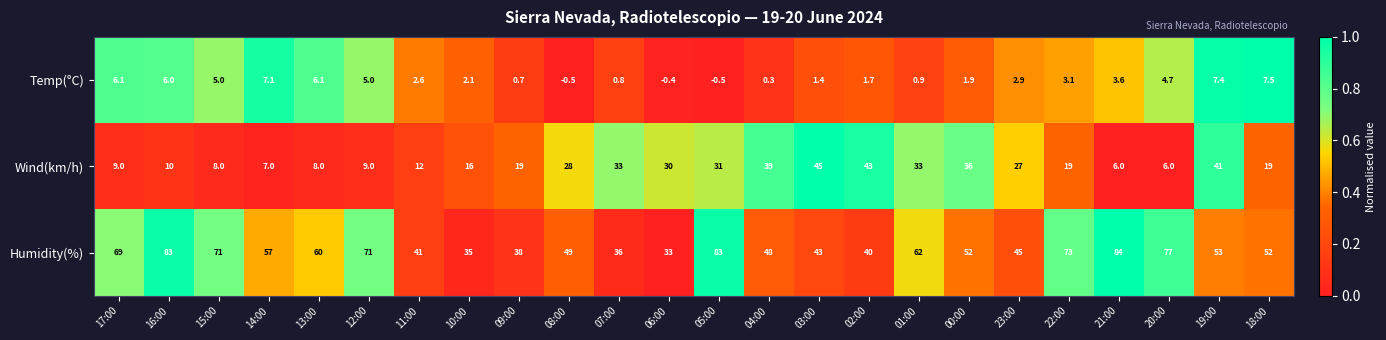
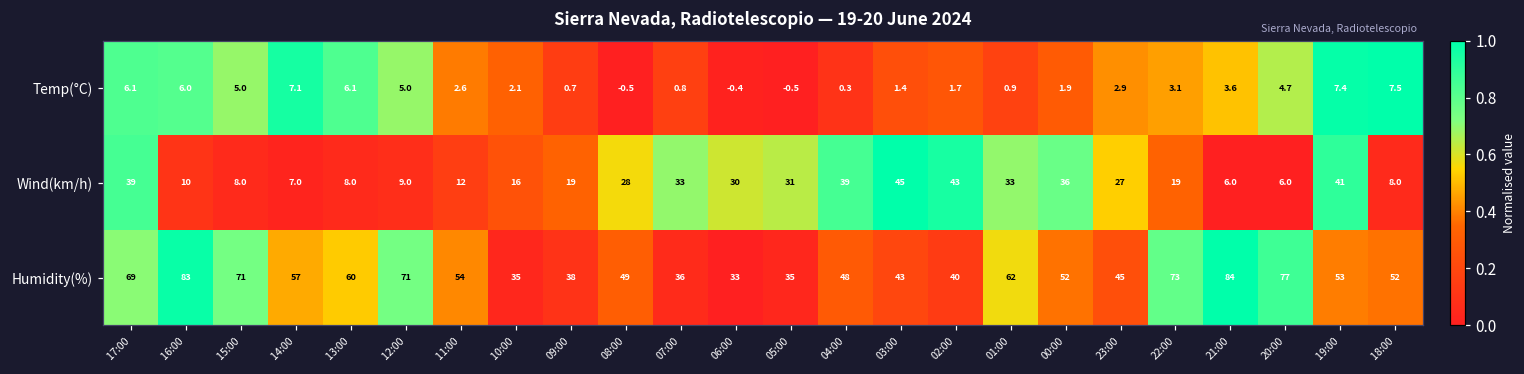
  {
    "Temp(°C)": {
      "17:00": 6.1,
      "16:00": 6.0,
      "15:00": 5.0,
      "14:00": 7.1,
      "13:00": 6.1,
      "12:00": 5.0,
      "11:00": 2.6,
      "10:00": 2.1,
      "09:00": 0.7,
      "08:00": -0.5,
      "07:00": 0.8,
      "06:00": -0.4,
      "05:00": -0.5,
      "04:00": 0.3,
      "03:00": 1.4,
      "02:00": 1.7,
      "01:00": 0.9,
      "00:00": 1.9,
      "23:00": 2.9,
      "22:00": 3.1,
      "21:00": 3.6,
      "20:00": 4.7,
      "19:00": 7.4,
      "18:00": 7.5
    },
    "Wind(km/h)": {
-     "17:00": 9.0,
+     "17:00": 39,
      "16:00": 10,
      "15:00": 8.0,
      "14:00": 7.0,
      "13:00": 8.0,
      "12:00": 9.0,
      "11:00": 12,
      "10:00": 16,
      "09:00": 19,
      "08:00": 28,
      "07:00": 33,
      "06:00": 30,
      "05:00": 31,
      "04:00": 39,
      "03:00": 45,
      "02:00": 43,
      "01:00": 33,
      "00:00": 36,
      "23:00": 27,
      "22:00": 19,
      "21:00": 6.0,
      "20:00": 6.0,
      "19:00": 41,
-     "18:00": 19
+     "18:00": 8.0
    },
    "Humidity(%)": {
      "17:00": 69,
      "16:00": 83,
      "15:00": 71,
      "14:00": 57,
      "13:00": 60,
      "12:00": 71,
-     "11:00": 41,
+     "11:00": 54,
      "10:00": 35,
      "09:00": 38,
      "08:00": 49,
      "07:00": 36,
      "06:00": 33,
-     "05:00": 83,
+     "05:00": 35,
      "04:00": 48,
      "03:00": 43,
      "02:00": 40,
      "01:00": 62,
      "00:00": 52,
      "23:00": 45,
      "22:00": 73,
      "21:00": 84,
      "20:00": 77,
      "19:00": 53,
      "18:00": 52
    }
  }
